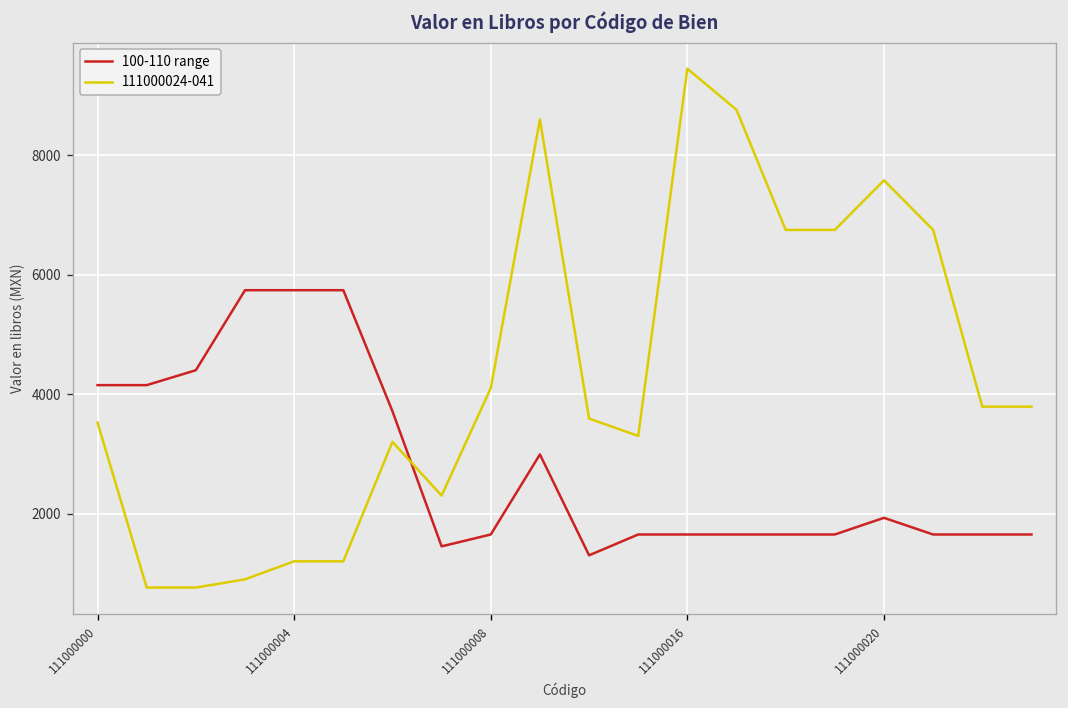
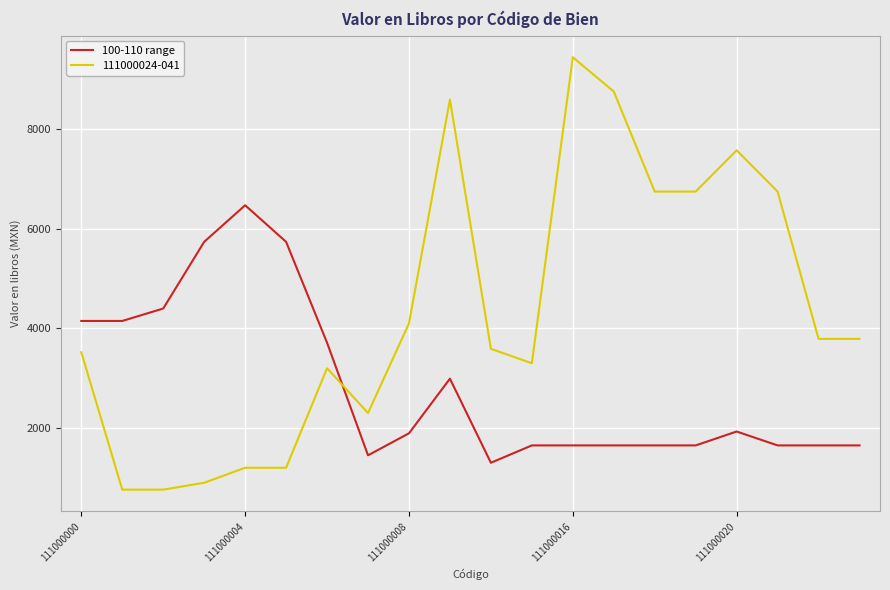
  {
    "100-110 range": {
      "111000000": 4200,
-     "111000004": 5700,
-     "111000008": 1600,
+     "111000004": 6500,
+     "111000008": 1900,
      "111000016": 1600,
      "111000020": 1900
    },
    "111000024-041": {
      "111000000": 3500,
      "111000004": 1200,
      "111000008": 4100,
      "111000016": 9400,
      "111000020": 7600
    }
  }
